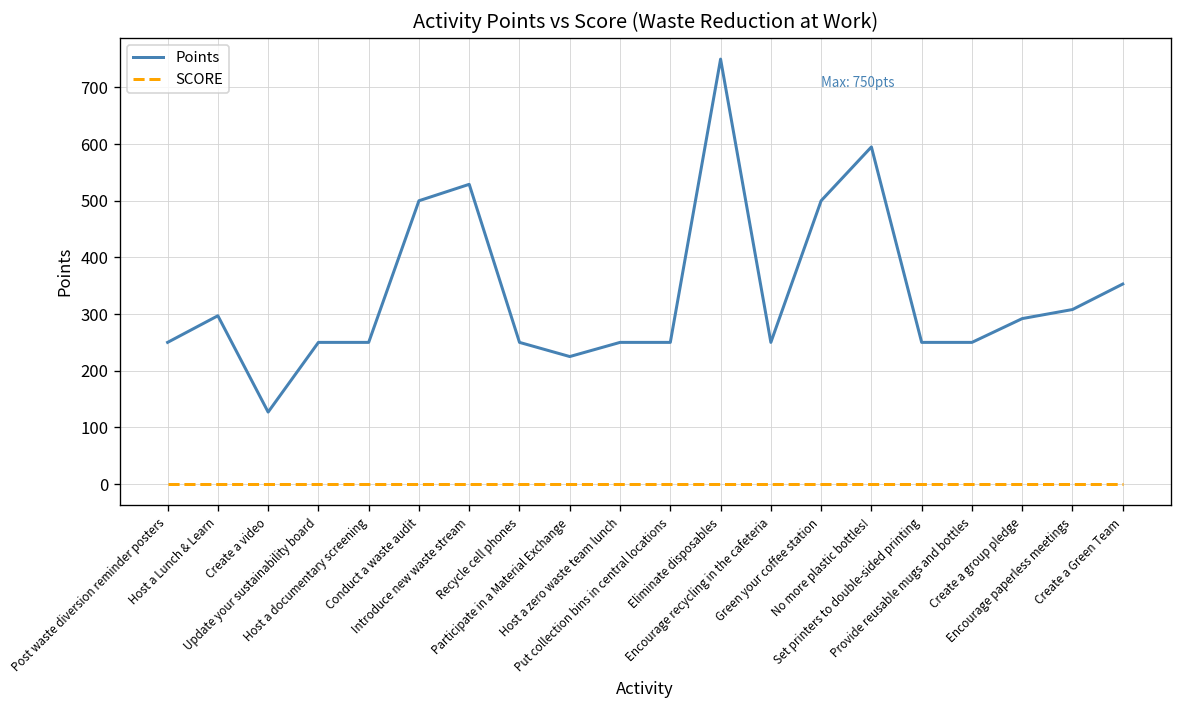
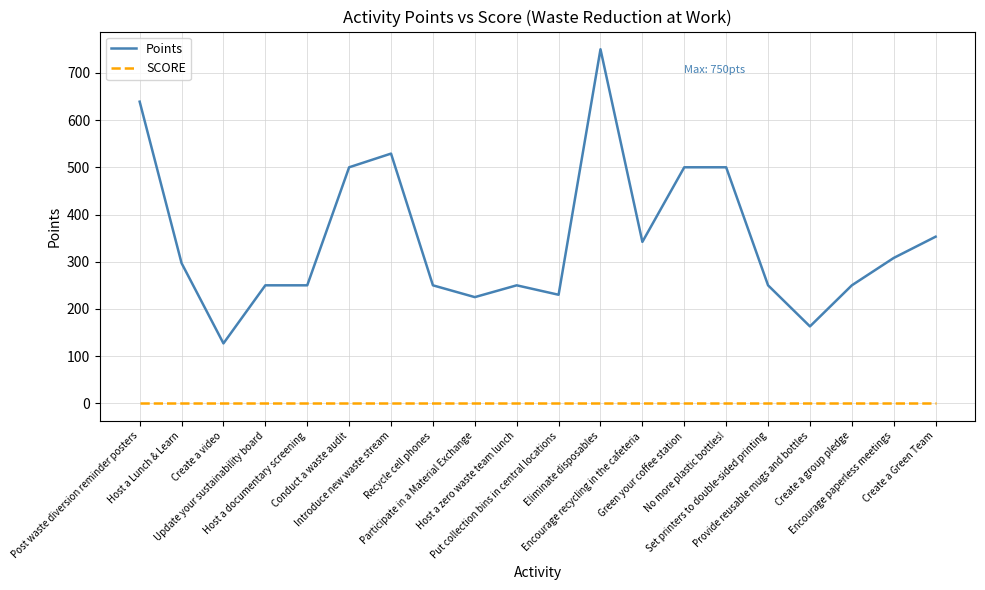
  {
    "Points": {
-     "Post waste diversion reminder posters": 250,
+     "Post waste diversion reminder posters": 640,
      "Host a Lunch & Learn": 300,
      "Create a video": 130,
      "Update your sustainability board": 250,
      "Host a documentary screening": 250,
      "Conduct a waste audit": 500,
      "Introduce new waste stream": 530,
      "Recycle cell phones": 250,
      "Participate in a Material Exchange": 230,
      "Host a zero waste team lunch": 250,
-     "Put collection bins in central locations": 250,
+     "Put collection bins in central locations": 230,
      "Eliminate disposables": 750,
-     "Encourage recycling in the cafeteria": 250,
+     "Encourage recycling in the cafeteria": 340,
      "Green your coffee station": 500,
-     "No more plastic bottles!": 600,
+     "No more plastic bottles!": 500,
      "Set printers to double-sided printing": 250,
-     "Provide reusable mugs and bottles": 250,
-     "Create a group pledge": 290,
+     "Provide reusable mugs and bottles": 160,
+     "Create a group pledge": 250,
      "Encourage paperless meetings": 310,
      "Create a Green Team": 350
    },
    "SCORE": {
      "Post waste diversion reminder posters": 0,
      "Host a Lunch & Learn": 0,
      "Create a video": 0,
      "Update your sustainability board": 0,
      "Host a documentary screening": 0,
      "Conduct a waste audit": 0,
      "Introduce new waste stream": 0,
      "Recycle cell phones": 0,
      "Participate in a Material Exchange": 0,
      "Host a zero waste team lunch": 0,
      "Put collection bins in central locations": 0,
      "Eliminate disposables": 0,
      "Encourage recycling in the cafeteria": 0,
      "Green your coffee station": 0,
      "No more plastic bottles!": 0,
      "Set printers to double-sided printing": 0,
      "Provide reusable mugs and bottles": 0,
      "Create a group pledge": 0,
      "Encourage paperless meetings": 0,
      "Create a Green Team": 0
    }
  }
